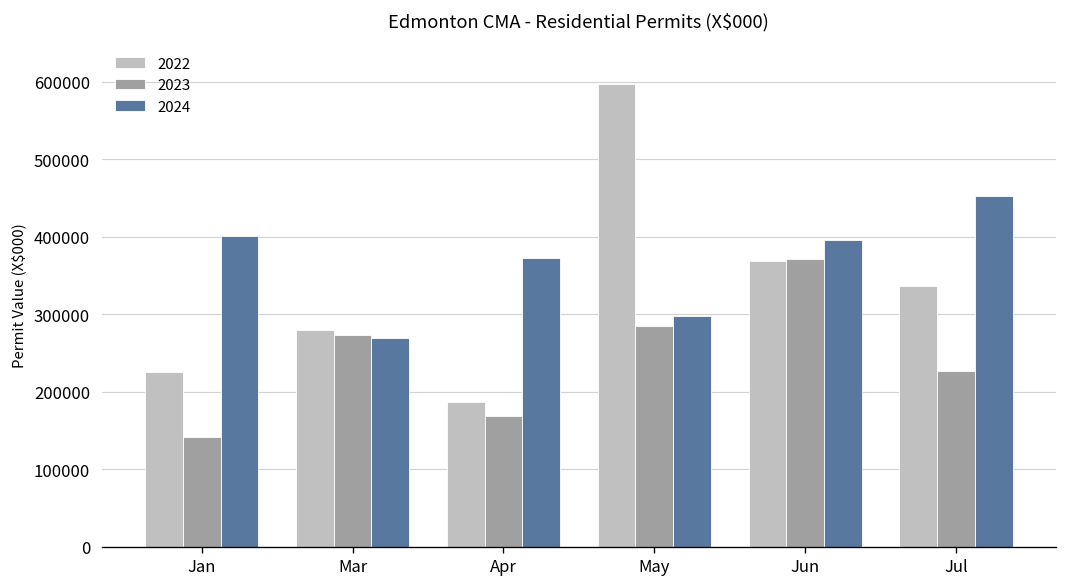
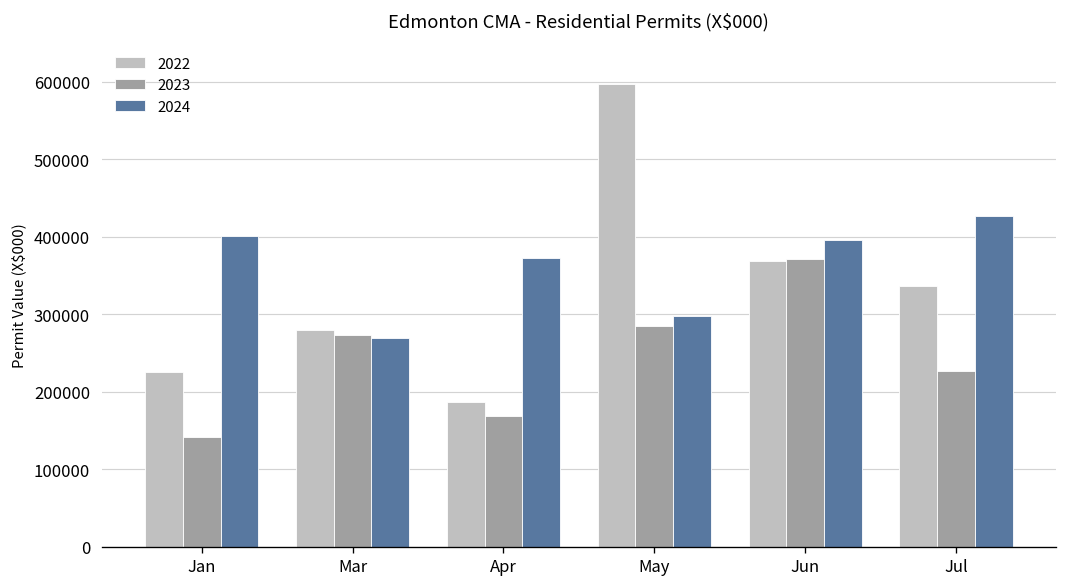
  {
    "2024": {
      "Jan": 400000,
      "Mar": 270000,
      "Apr": 370000,
      "May": 300000,
      "Jun": 400000,
-     "Jul": 450000
+     "Jul": 430000
    }
  }
